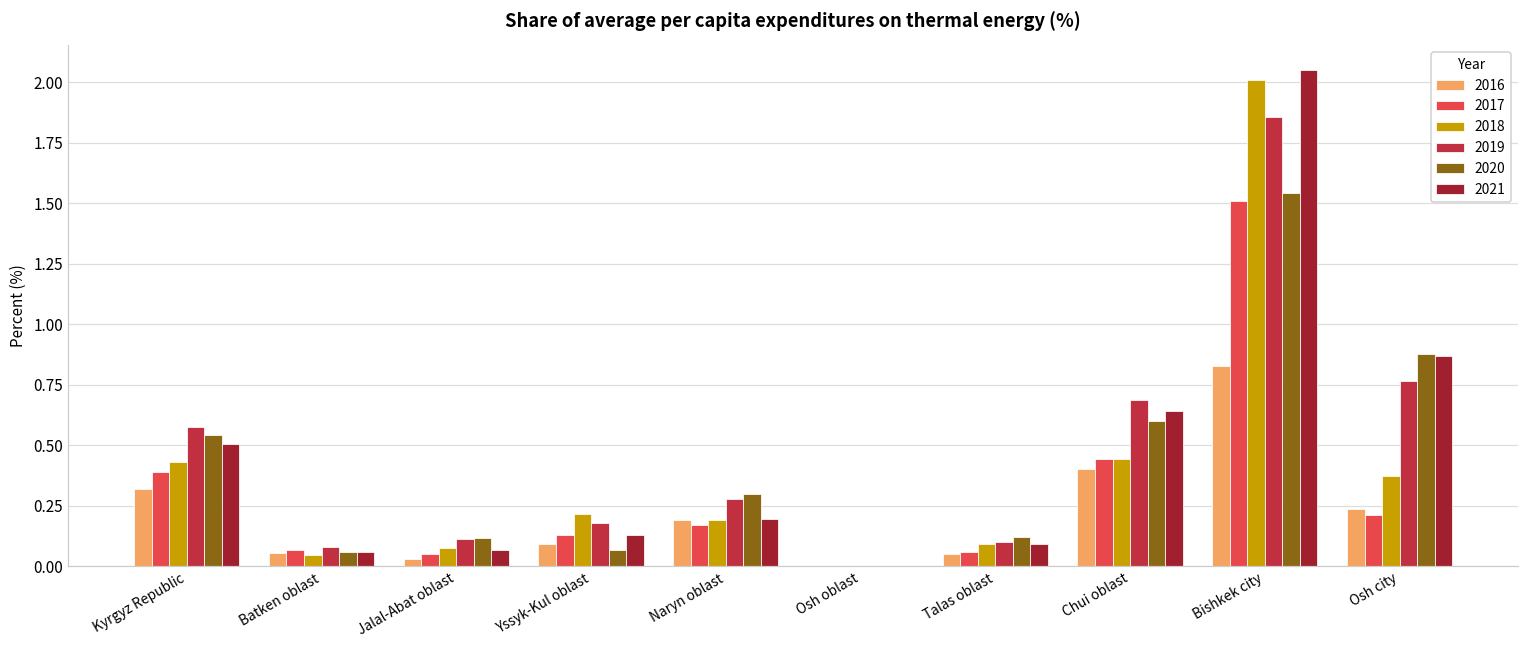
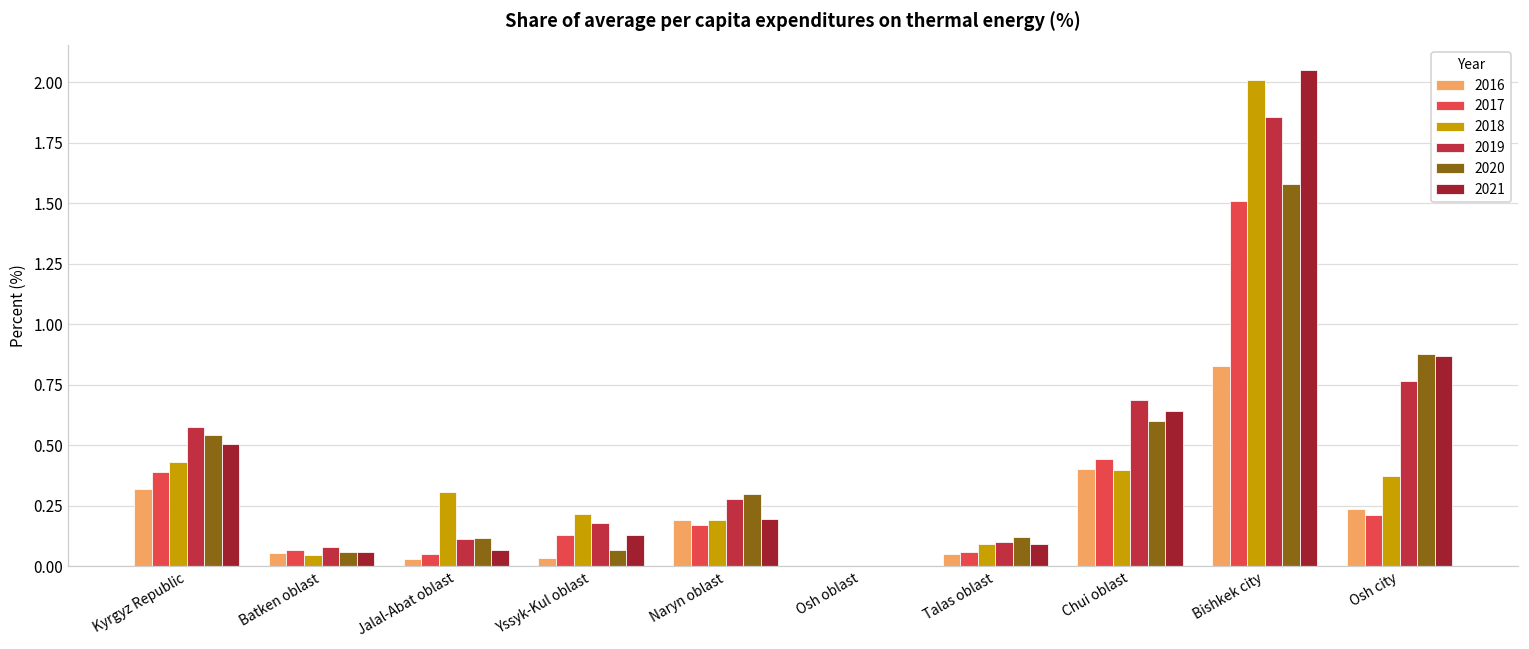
  {
    "2016": {
      "Kyrgyz Republic": 0.32,
      "Batken oblast": 0.06,
      "Jalal-Abat oblast": 0.03,
-     "Yssyk-Kul oblast": 0.09,
+     "Yssyk-Kul oblast": 0.04,
      "Naryn oblast": 0.19,
      "Osh oblast": 0.00,
      "Talas oblast": 0.05,
      "Chui oblast": 0.40,
      "Bishkek city": 0.83,
      "Osh city": 0.24
    },
    "2018": {
      "Kyrgyz Republic": 0.43,
      "Batken oblast": 0.05,
-     "Jalal-Abat oblast": 0.08,
+     "Jalal-Abat oblast": 0.31,
      "Yssyk-Kul oblast": 0.21,
      "Naryn oblast": 0.19,
      "Talas oblast": 0.09,
-     "Chui oblast": 0.44,
+     "Chui oblast": 0.40,
      "Bishkek city": 2.01,
      "Osh city": 0.37
    },
    "2020": {
      "Kyrgyz Republic": 0.54,
      "Batken oblast": 0.06,
      "Jalal-Abat oblast": 0.12,
      "Yssyk-Kul oblast": 0.07,
      "Naryn oblast": 0.30,
      "Talas oblast": 0.12,
      "Chui oblast": 0.60,
-     "Bishkek city": 1.54,
+     "Bishkek city": 1.58,
      "Osh city": 0.88
    }
  }
